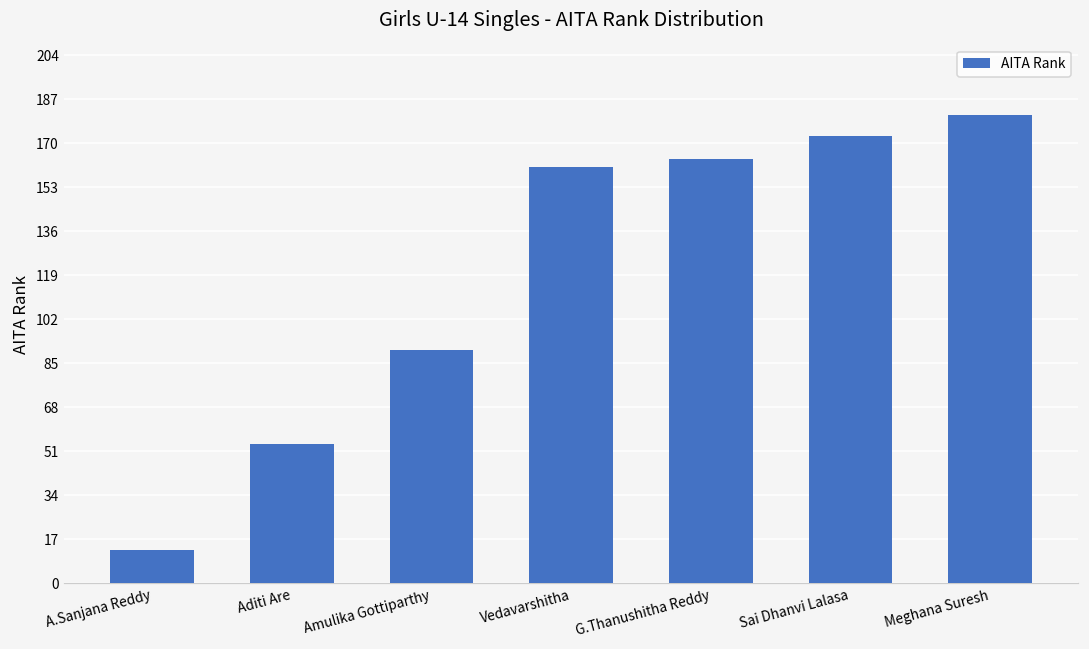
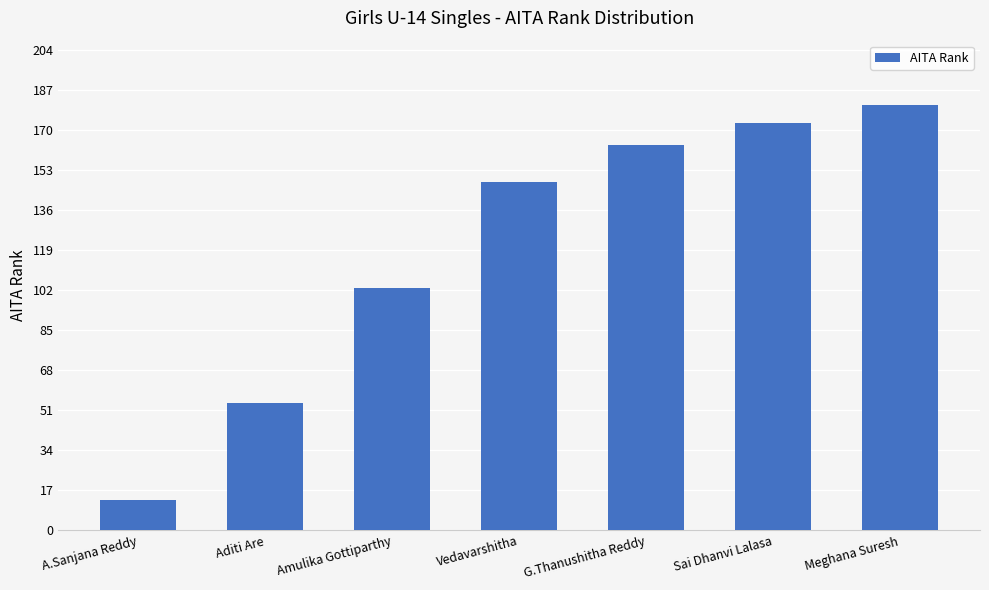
  {
    "A.Sanjana Reddy": 13,
    "Aditi Are": 54,
-   "Amulika Gottiparthy": 90,
-   "Vedavarshitha": 161,
+   "Amulika Gottiparthy": 103,
+   "Vedavarshitha": 148,
    "G.Thanushitha Reddy": 164,
    "Sai Dhanvi Lalasa": 173,
    "Meghana Suresh": 181
  }
